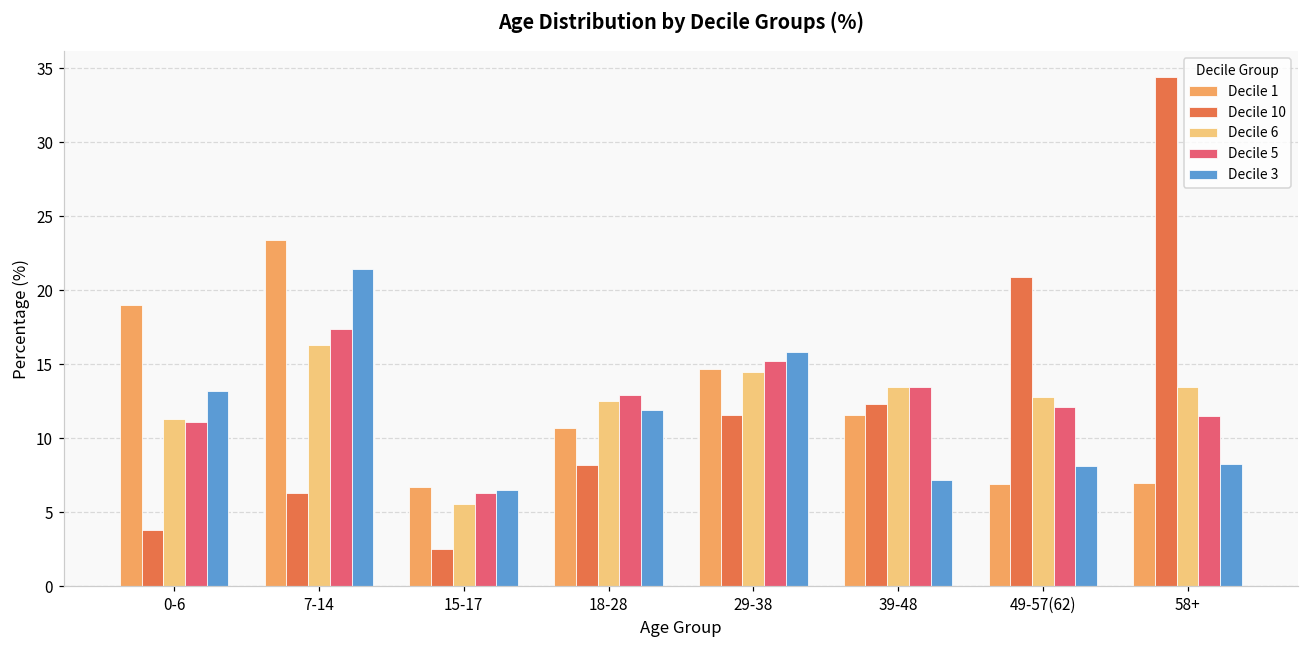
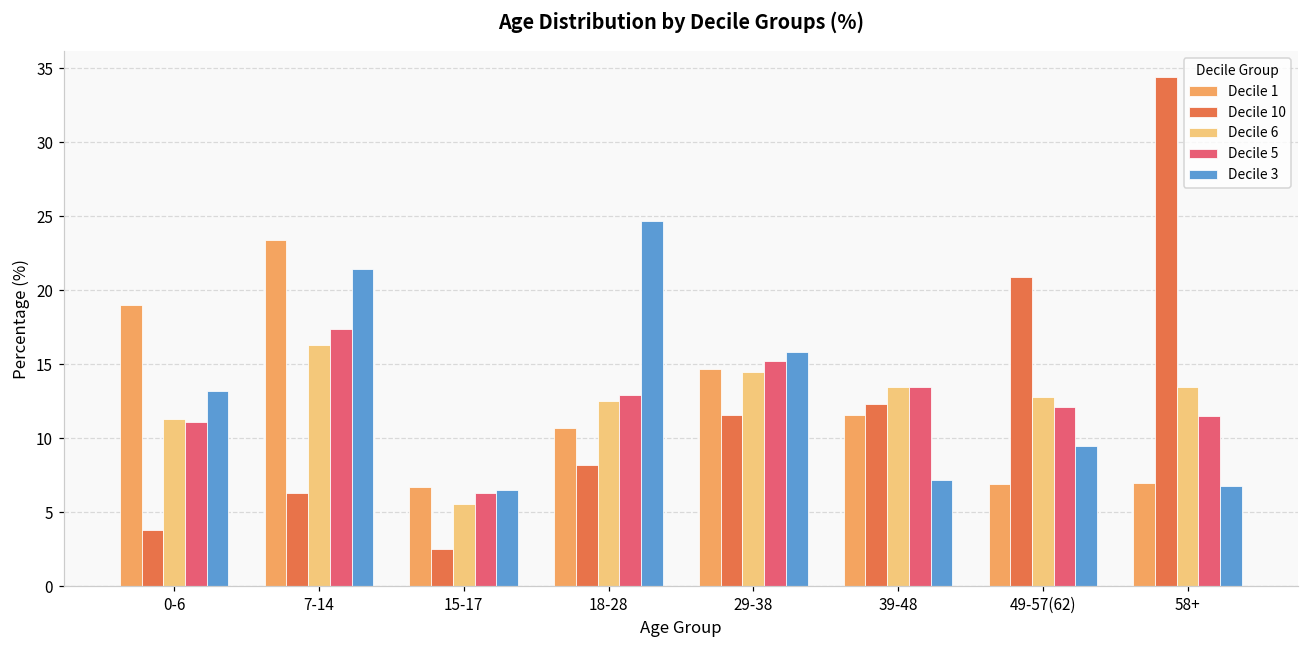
  {
    "Decile 3": {
      "0-6": 13.2,
      "7-14": 21.4,
      "15-17": 6.5,
-     "18-28": 11.9,
+     "18-28": 24.7,
      "29-38": 15.8,
      "39-48": 7.2,
-     "49-57(62)": 8.1,
-     "58+": 8.3
+     "49-57(62)": 9.5,
+     "58+": 6.8
    }
  }
